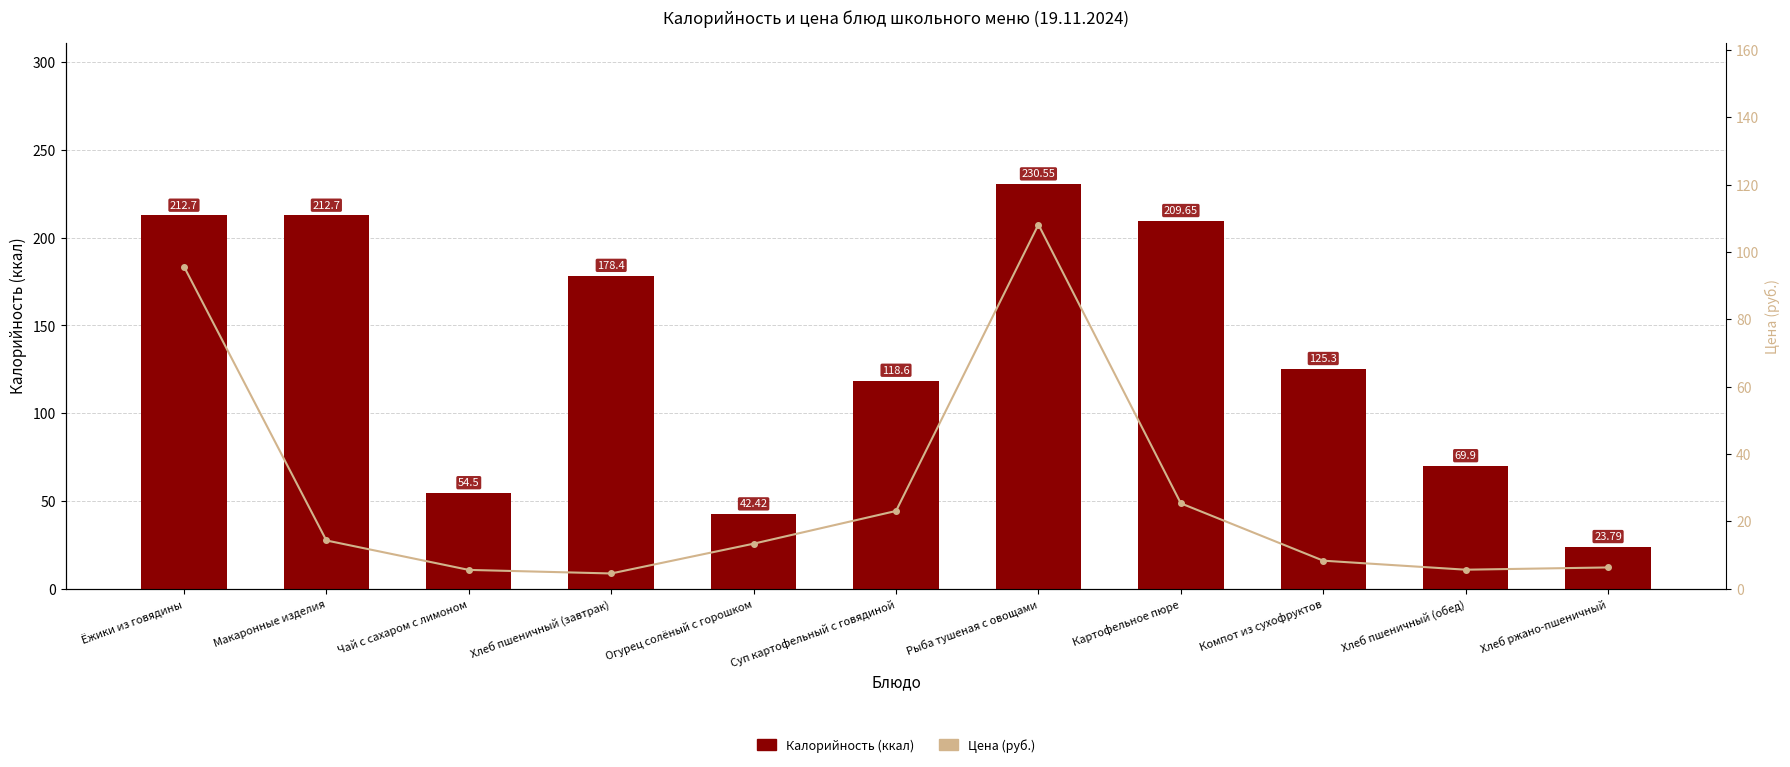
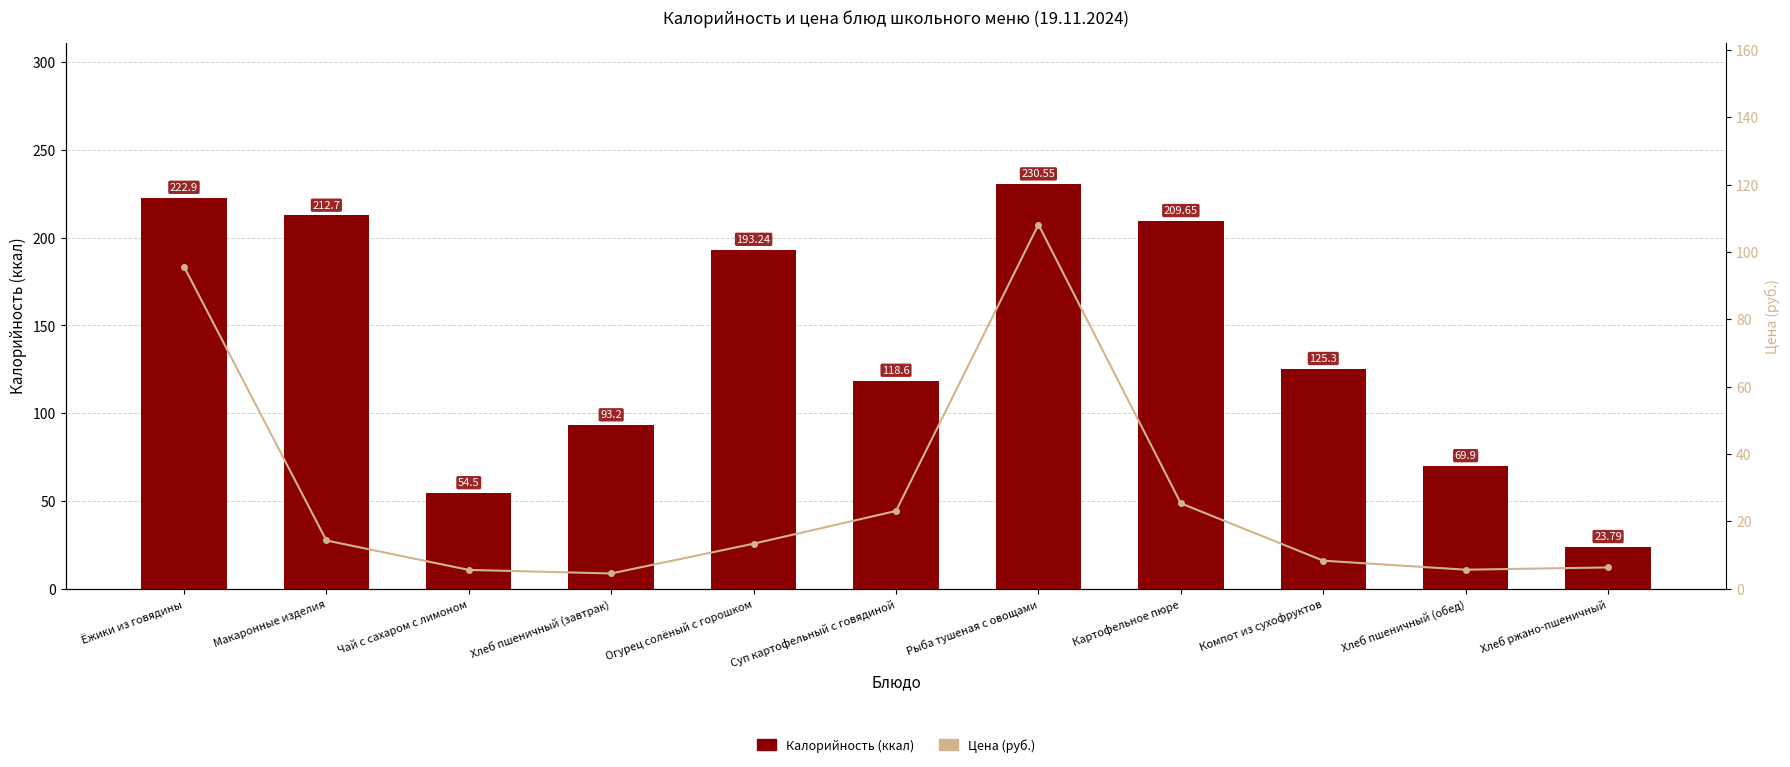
  {
    "Калорийность (ккал)": {
-     "Ёжики из говядины": 212.7,
-     "Хлеб пшеничный (завтрак)": 178.4,
-     "Огурец солёный с горошком": 42.42
+     "Ёжики из говядины": 222.9,
+     "Хлеб пшеничный (завтрак)": 93.2,
+     "Огурец солёный с горошком": 193.24
    }
  }
